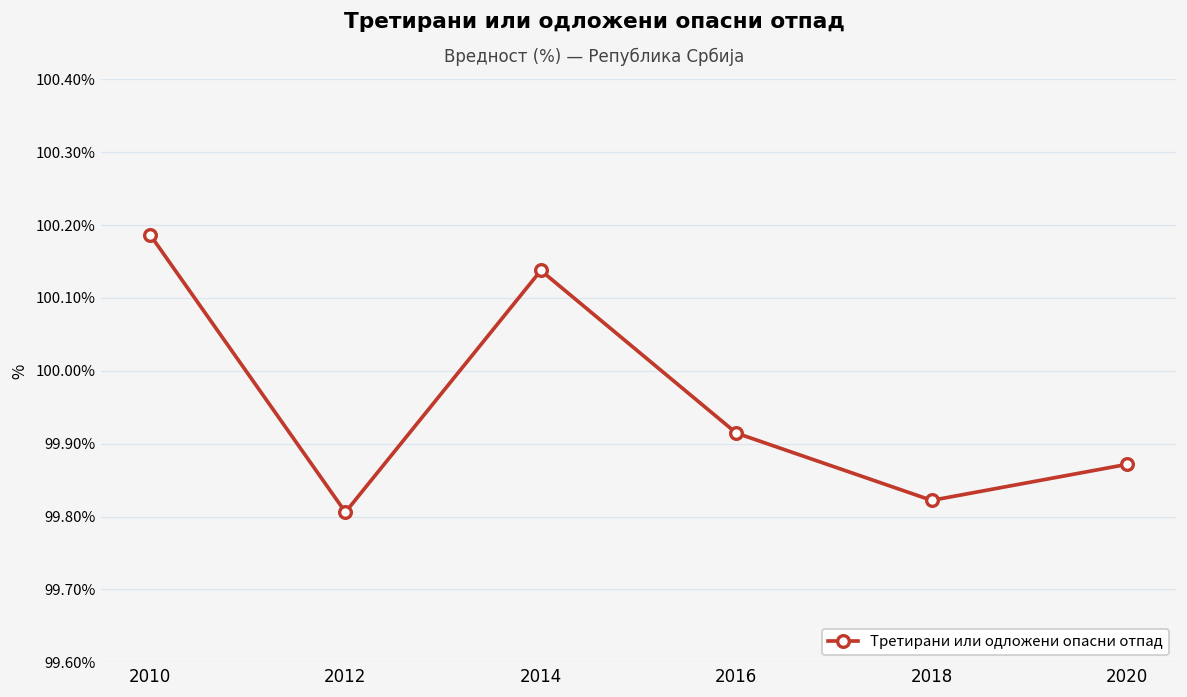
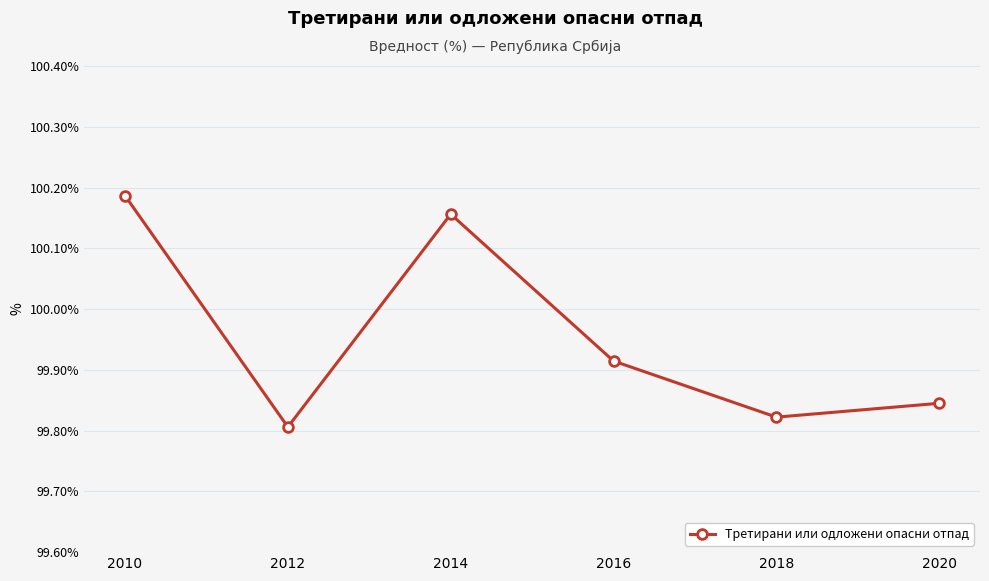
  {
    "2010": "100.19%",
    "2012": "99.81%",
-   "2014": "100.14%",
+   "2014": "100.16%",
    "2016": "99.91%",
    "2018": "99.82%",
-   "2020": "99.87%"
+   "2020": "99.84%"
  }
